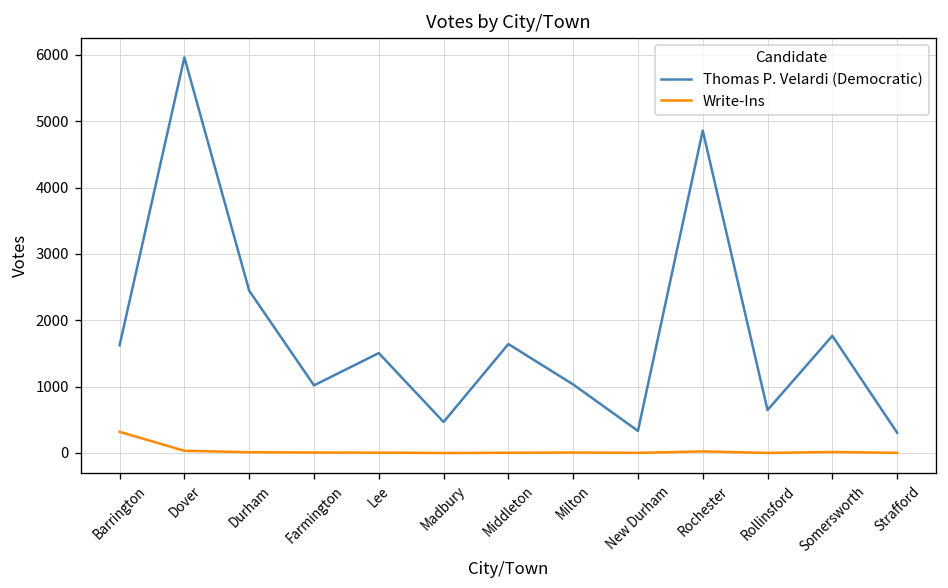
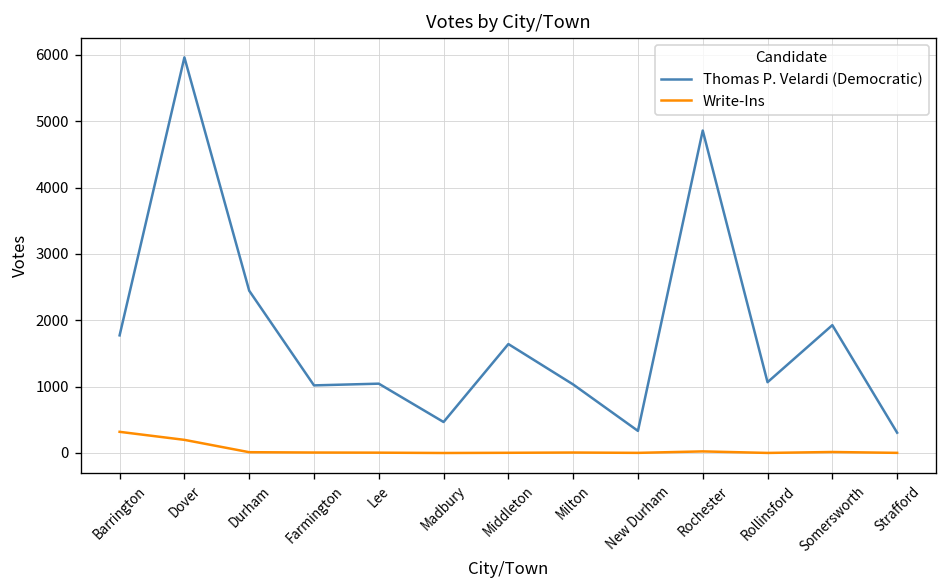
  {
    "Thomas P. Velardi (Democratic)": {
-     "Barrington": 1600,
+     "Barrington": 1800,
      "Dover": 6000,
      "Durham": 2400,
      "Farmington": 1000,
-     "Lee": 1500,
+     "Lee": 1000,
      "Madbury": 500,
      "Middleton": 1600,
      "Milton": 1000,
      "New Durham": 300,
      "Rochester": 4900,
-     "Rollinsford": 600,
-     "Somersworth": 1800,
+     "Rollinsford": 1100,
+     "Somersworth": 1900,
      "Strafford": 300
    },
    "Write-Ins": {
      "Barrington": 300,
-     "Dover": 0,
+     "Dover": 200,
      "Durham": 0,
      "Farmington": 0,
      "Lee": 0,
      "Madbury": 0,
      "Middleton": 0,
      "Milton": 0,
      "New Durham": 0,
      "Rochester": 0,
      "Rollinsford": 0,
      "Somersworth": 0,
      "Strafford": 0
    }
  }
